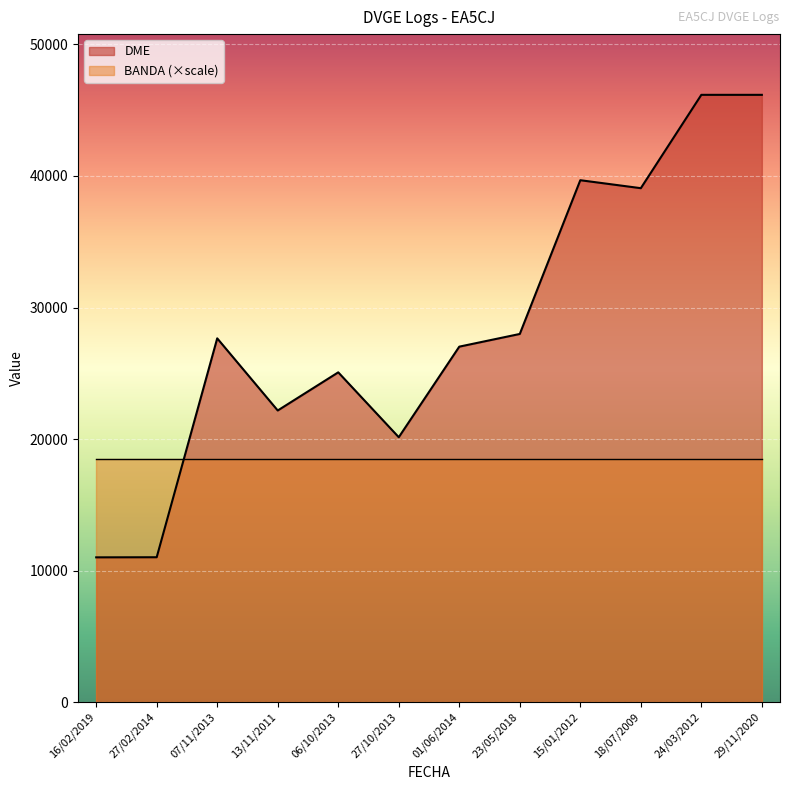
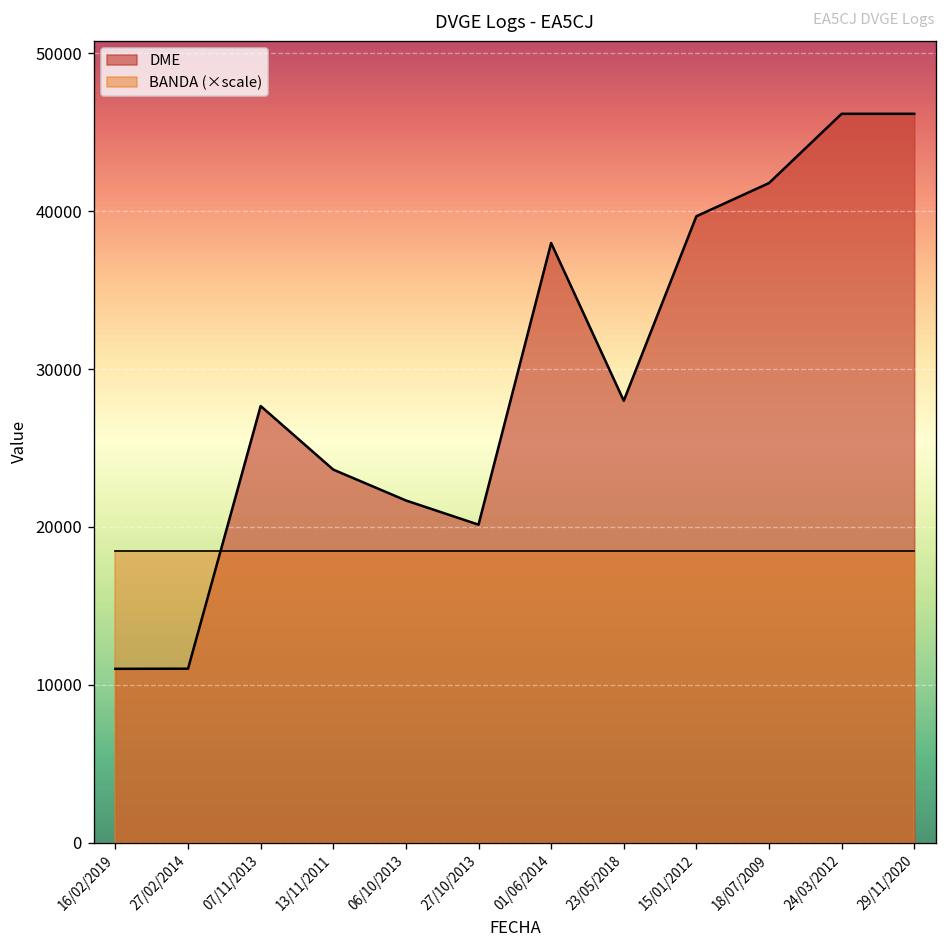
  {
    "DME": {
      "16/02/2019": 11000,
      "27/02/2014": 11000,
      "07/11/2013": 27700,
-     "13/11/2011": 22200,
-     "06/10/2013": 25100,
+     "13/11/2011": 23600,
+     "06/10/2013": 21700,
      "27/10/2013": 20100,
-     "01/06/2014": 27000,
+     "01/06/2014": 38000,
      "23/05/2018": 28000,
      "15/01/2012": 39700,
-     "18/07/2009": 39100,
+     "18/07/2009": 41800,
      "24/03/2012": 46200,
      "29/11/2020": 46200
    },
    "BANDA (×scale)": {
      "16/02/2019": 18500,
      "27/02/2014": 18500,
      "07/11/2013": 18500,
      "13/11/2011": 18500,
      "06/10/2013": 18500,
      "27/10/2013": 18500,
      "01/06/2014": 18500,
      "23/05/2018": 18500,
      "15/01/2012": 18500,
      "18/07/2009": 18500,
      "24/03/2012": 18500,
      "29/11/2020": 18500
    }
  }
